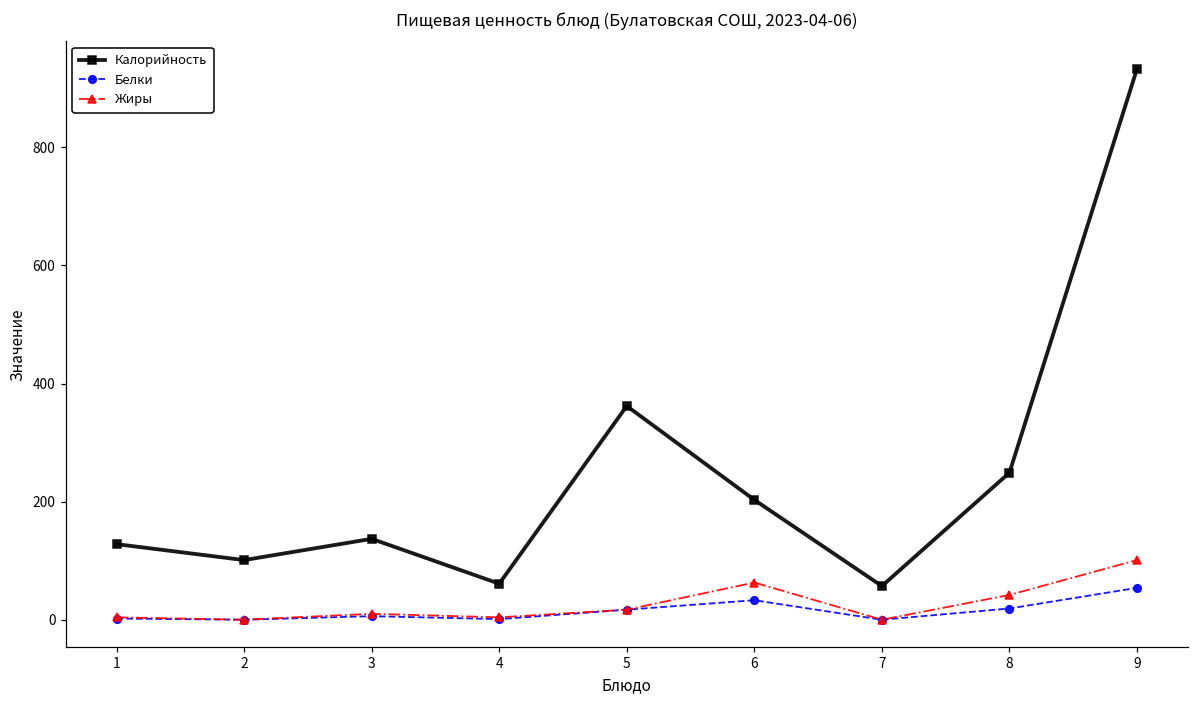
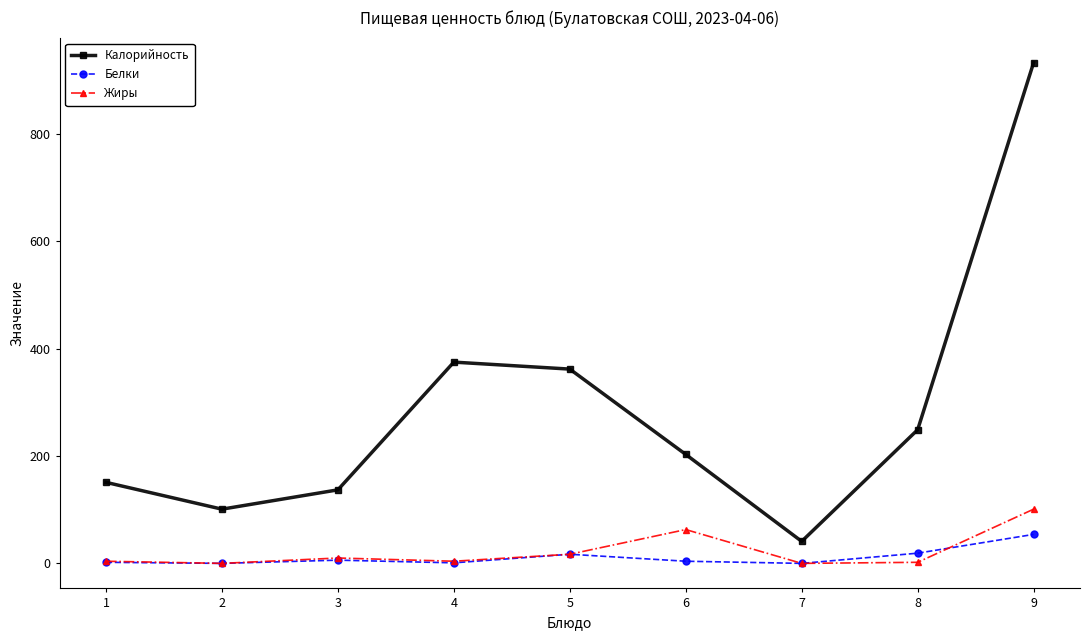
  {
    "Калорийность": {
-     "1": 130,
+     "1": 150,
      "2": 100,
      "3": 140,
-     "4": 60,
+     "4": 380,
      "5": 360,
      "6": 200,
-     "7": 60,
+     "7": 40,
      "8": 250,
      "9": 930
    },
    "Белки": {
-     "6": 30,
+     "6": 0,
      "8": 20,
      "9": 50
    },
    "Жиры": {
      "6": 60,
-     "8": 40,
+     "8": 0,
      "9": 100
    }
  }
